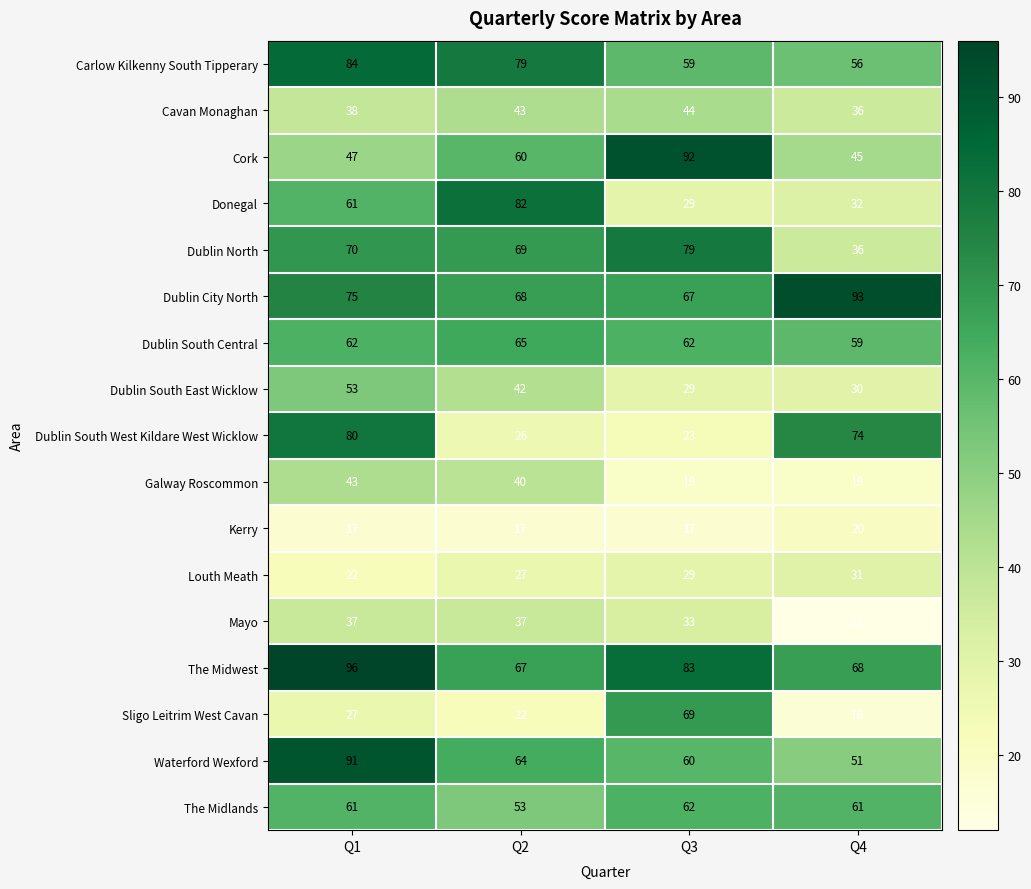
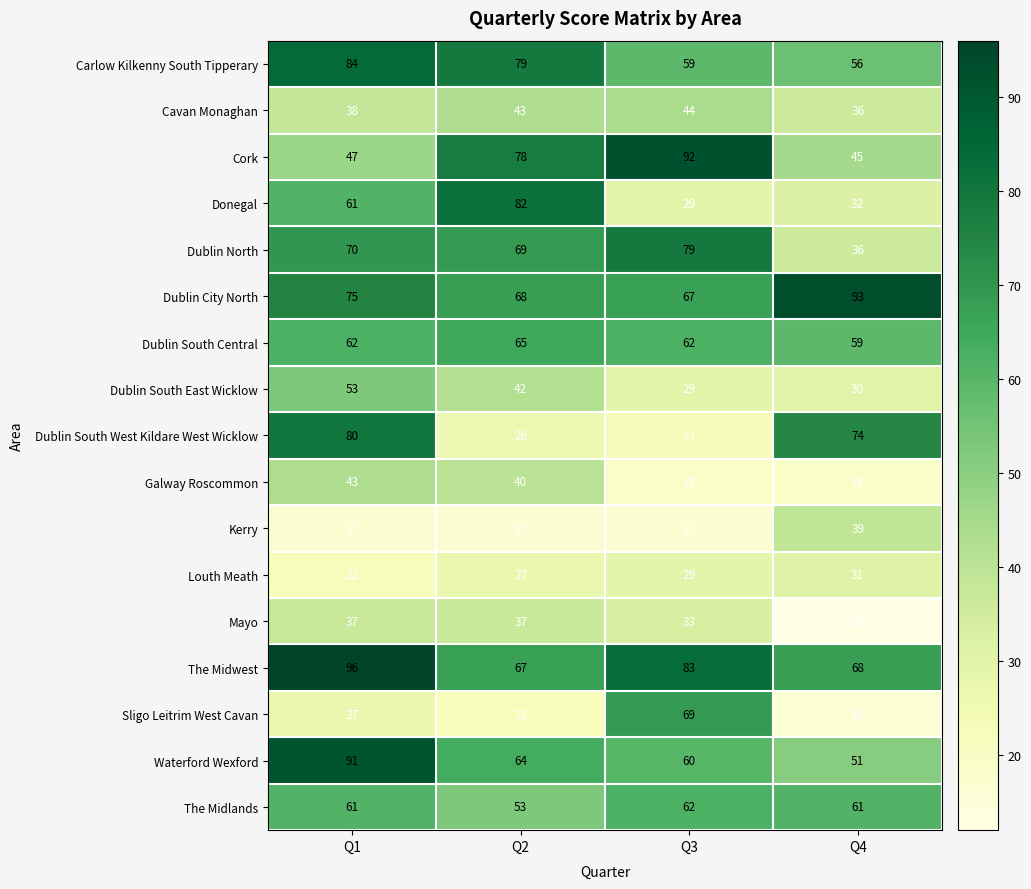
  {
    "Carlow Kilkenny South Tipperary": {
      "Q1": 84,
      "Q2": 79,
      "Q3": 59,
      "Q4": 56
    },
    "Cavan Monaghan": {
      "Q1": 38,
      "Q2": 43,
      "Q3": 44,
      "Q4": 36
    },
    "Cork": {
      "Q1": 47,
-     "Q2": 60,
+     "Q2": 78,
      "Q3": 92,
      "Q4": 45
    },
    "Donegal": {
      "Q1": 61,
      "Q2": 82,
      "Q3": 29,
      "Q4": 32
    },
    "Dublin North": {
      "Q1": 70,
      "Q2": 69,
      "Q3": 79,
      "Q4": 36
    },
    "Dublin City North": {
      "Q1": 75,
      "Q2": 68,
      "Q3": 67,
      "Q4": 93
    },
    "Dublin South Central": {
      "Q1": 62,
      "Q2": 65,
      "Q3": 62,
      "Q4": 59
    },
    "Dublin South East Wicklow": {
      "Q1": 53,
      "Q2": 42,
      "Q3": 29,
      "Q4": 30
    },
    "Dublin South West Kildare West Wicklow": {
      "Q1": 80,
      "Q2": 26,
      "Q3": 23,
      "Q4": 74
    },
    "Galway Roscommon": {
      "Q1": 43,
      "Q2": 40,
      "Q3": 19,
      "Q4": 19
    },
    "Kerry": {
-     "Q4": 20
+     "Q4": 39
    },
    "Louth Meath": {
      "Q1": 22,
      "Q2": 27,
      "Q3": 29,
      "Q4": 31
    },
    "Mayo": {
      "Q1": 37,
      "Q2": 37,
      "Q3": 33
    },
    "The Midwest": {
      "Q1": 96,
      "Q2": 67,
      "Q3": 83,
      "Q4": 68
    },
    "Sligo Leitrim West Cavan": {
      "Q1": 27,
      "Q2": 22,
      "Q3": 69
    },
    "Waterford Wexford": {
      "Q1": 91,
      "Q2": 64,
      "Q3": 60,
      "Q4": 51
    },
    "The Midlands": {
      "Q1": 61,
      "Q2": 53,
      "Q3": 62,
      "Q4": 61
    }
  }
